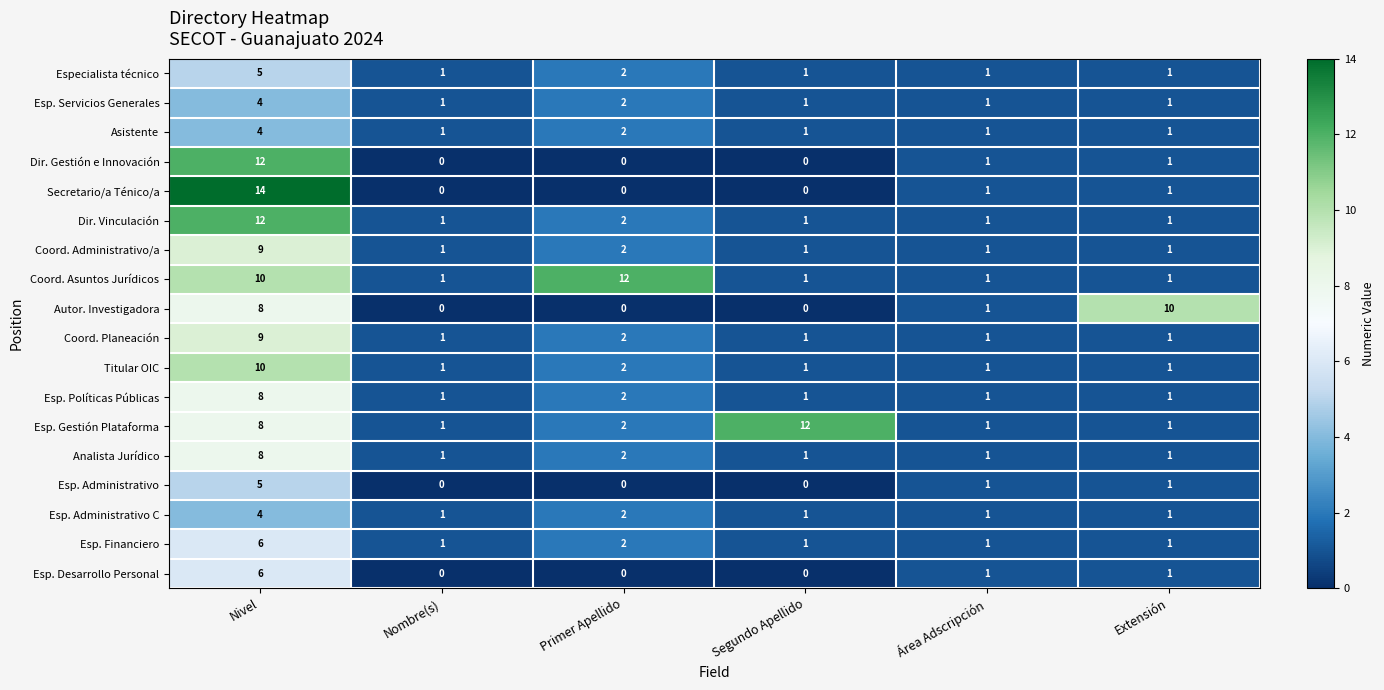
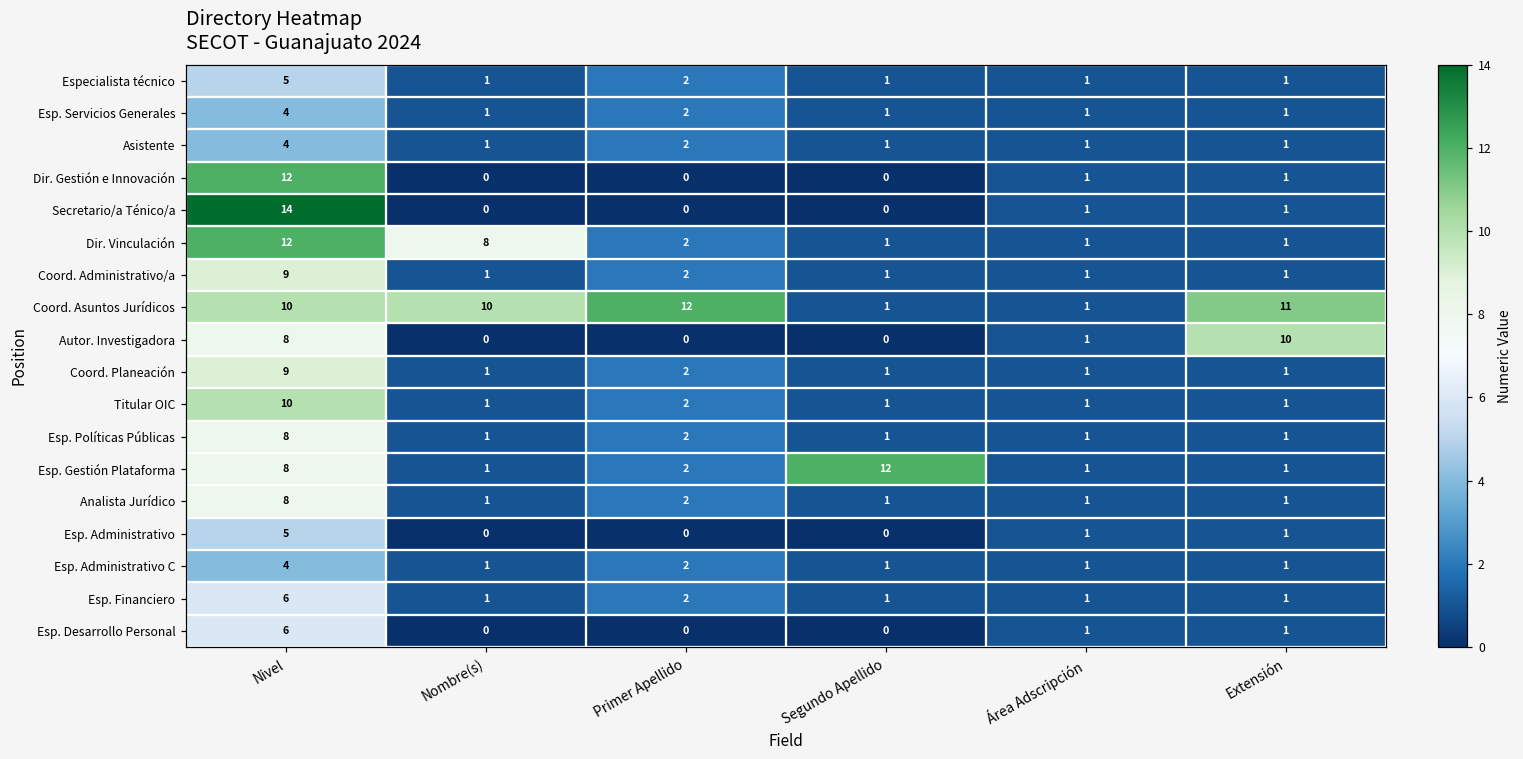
  {
    "Especialista técnico": {
      "Nivel": 5,
      "Nombre(s)": 1,
      "Primer Apellido": 2,
      "Segundo Apellido": 1,
      "Área Adscripción": 1,
      "Extensión": 1
    },
    "Esp. Servicios Generales": {
      "Nivel": 4,
      "Nombre(s)": 1,
      "Primer Apellido": 2,
      "Segundo Apellido": 1,
      "Área Adscripción": 1,
      "Extensión": 1
    },
    "Asistente": {
      "Nivel": 4,
      "Nombre(s)": 1,
      "Primer Apellido": 2,
      "Segundo Apellido": 1,
      "Área Adscripción": 1,
      "Extensión": 1
    },
    "Dir. Gestión e Innovación": {
      "Nivel": 12,
      "Nombre(s)": 0,
      "Primer Apellido": 0,
      "Segundo Apellido": 0,
      "Área Adscripción": 1,
      "Extensión": 1
    },
    "Secretario/a Ténico/a": {
      "Nivel": 14,
      "Nombre(s)": 0,
      "Primer Apellido": 0,
      "Segundo Apellido": 0,
      "Área Adscripción": 1,
      "Extensión": 1
    },
    "Dir. Vinculación": {
      "Nivel": 12,
-     "Nombre(s)": 1,
+     "Nombre(s)": 8,
      "Primer Apellido": 2,
      "Segundo Apellido": 1,
      "Área Adscripción": 1,
      "Extensión": 1
    },
    "Coord. Administrativo/a": {
      "Nivel": 9,
      "Nombre(s)": 1,
      "Primer Apellido": 2,
      "Segundo Apellido": 1,
      "Área Adscripción": 1,
      "Extensión": 1
    },
    "Coord. Asuntos Jurídicos": {
      "Nivel": 10,
-     "Nombre(s)": 1,
+     "Nombre(s)": 10,
      "Primer Apellido": 12,
      "Segundo Apellido": 1,
      "Área Adscripción": 1,
-     "Extensión": 1
+     "Extensión": 11
    },
    "Autor. Investigadora": {
      "Nivel": 8,
      "Nombre(s)": 0,
      "Primer Apellido": 0,
      "Segundo Apellido": 0,
      "Área Adscripción": 1,
      "Extensión": 10
    },
    "Coord. Planeación": {
      "Nivel": 9,
      "Nombre(s)": 1,
      "Primer Apellido": 2,
      "Segundo Apellido": 1,
      "Área Adscripción": 1,
      "Extensión": 1
    },
    "Titular OIC": {
      "Nivel": 10,
      "Nombre(s)": 1,
      "Primer Apellido": 2,
      "Segundo Apellido": 1,
      "Área Adscripción": 1,
      "Extensión": 1
    },
    "Esp. Políticas Públicas": {
      "Nivel": 8,
      "Nombre(s)": 1,
      "Primer Apellido": 2,
      "Segundo Apellido": 1,
      "Área Adscripción": 1,
      "Extensión": 1
    },
    "Esp. Gestión Plataforma": {
      "Nivel": 8,
      "Nombre(s)": 1,
      "Primer Apellido": 2,
      "Segundo Apellido": 12,
      "Área Adscripción": 1,
      "Extensión": 1
    },
    "Analista Jurídico": {
      "Nivel": 8,
      "Nombre(s)": 1,
      "Primer Apellido": 2,
      "Segundo Apellido": 1,
      "Área Adscripción": 1,
      "Extensión": 1
    },
    "Esp. Administrativo": {
      "Nivel": 5,
      "Nombre(s)": 0,
      "Primer Apellido": 0,
      "Segundo Apellido": 0,
      "Área Adscripción": 1,
      "Extensión": 1
    },
    "Esp. Administrativo C": {
      "Nivel": 4,
      "Nombre(s)": 1,
      "Primer Apellido": 2,
      "Segundo Apellido": 1,
      "Área Adscripción": 1,
      "Extensión": 1
    },
    "Esp. Financiero": {
      "Nivel": 6,
      "Nombre(s)": 1,
      "Primer Apellido": 2,
      "Segundo Apellido": 1,
      "Área Adscripción": 1,
      "Extensión": 1
    },
    "Esp. Desarrollo Personal": {
      "Nivel": 6,
      "Nombre(s)": 0,
      "Primer Apellido": 0,
      "Segundo Apellido": 0,
      "Área Adscripción": 1,
      "Extensión": 1
    }
  }
